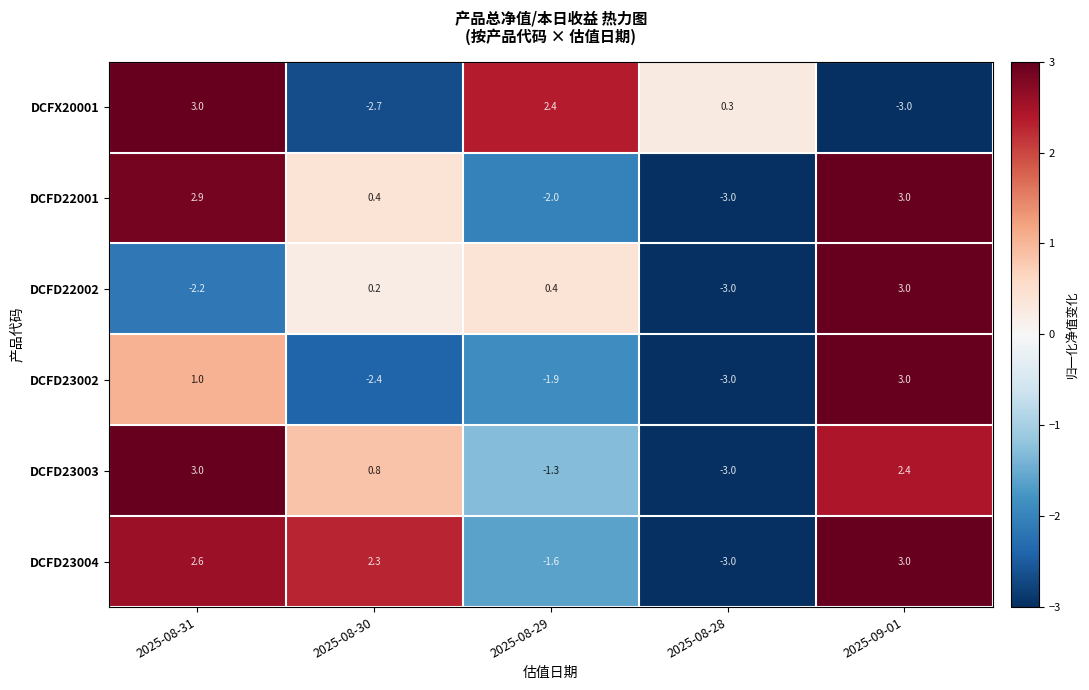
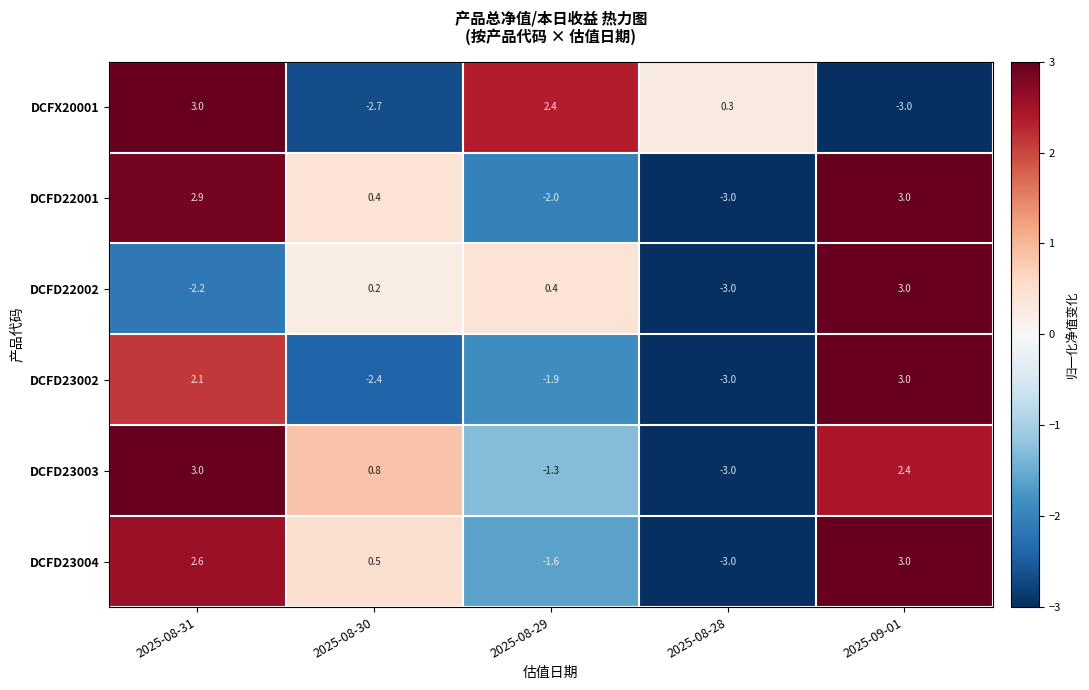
  {
    "DCFX20001": {
      "2025-08-31": 3.0,
      "2025-08-30": -2.7,
      "2025-08-29": 2.4,
      "2025-08-28": 0.3,
      "2025-09-01": -3.0
    },
    "DCFD22001": {
      "2025-08-31": 2.9,
      "2025-08-30": 0.4,
      "2025-08-29": -2.0,
      "2025-08-28": -3.0,
      "2025-09-01": 3.0
    },
    "DCFD22002": {
      "2025-08-31": -2.2,
      "2025-08-30": 0.2,
      "2025-08-29": 0.4,
      "2025-08-28": -3.0,
      "2025-09-01": 3.0
    },
    "DCFD23002": {
-     "2025-08-31": 1.0,
+     "2025-08-31": 2.1,
      "2025-08-30": -2.4,
      "2025-08-29": -1.9,
      "2025-08-28": -3.0,
      "2025-09-01": 3.0
    },
    "DCFD23003": {
      "2025-08-31": 3.0,
      "2025-08-30": 0.8,
      "2025-08-29": -1.3,
      "2025-08-28": -3.0,
      "2025-09-01": 2.4
    },
    "DCFD23004": {
      "2025-08-31": 2.6,
-     "2025-08-30": 2.3,
+     "2025-08-30": 0.5,
      "2025-08-29": -1.6,
      "2025-08-28": -3.0,
      "2025-09-01": 3.0
    }
  }
